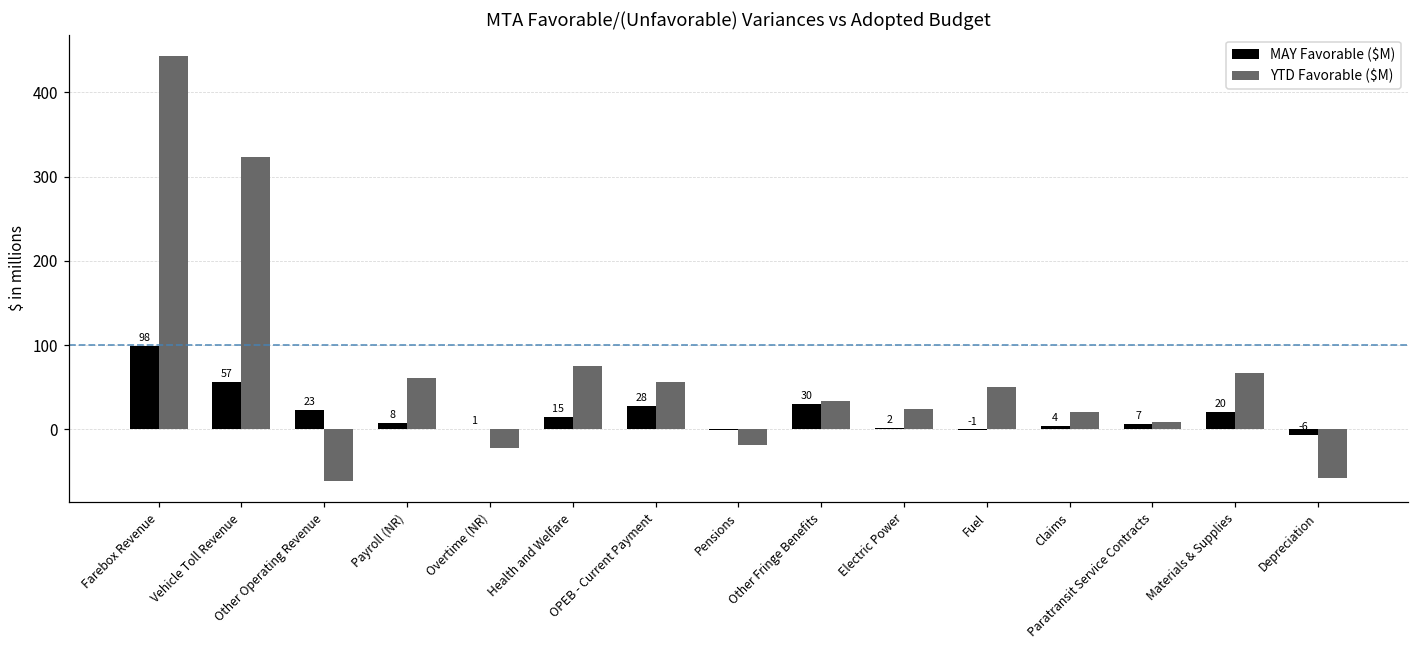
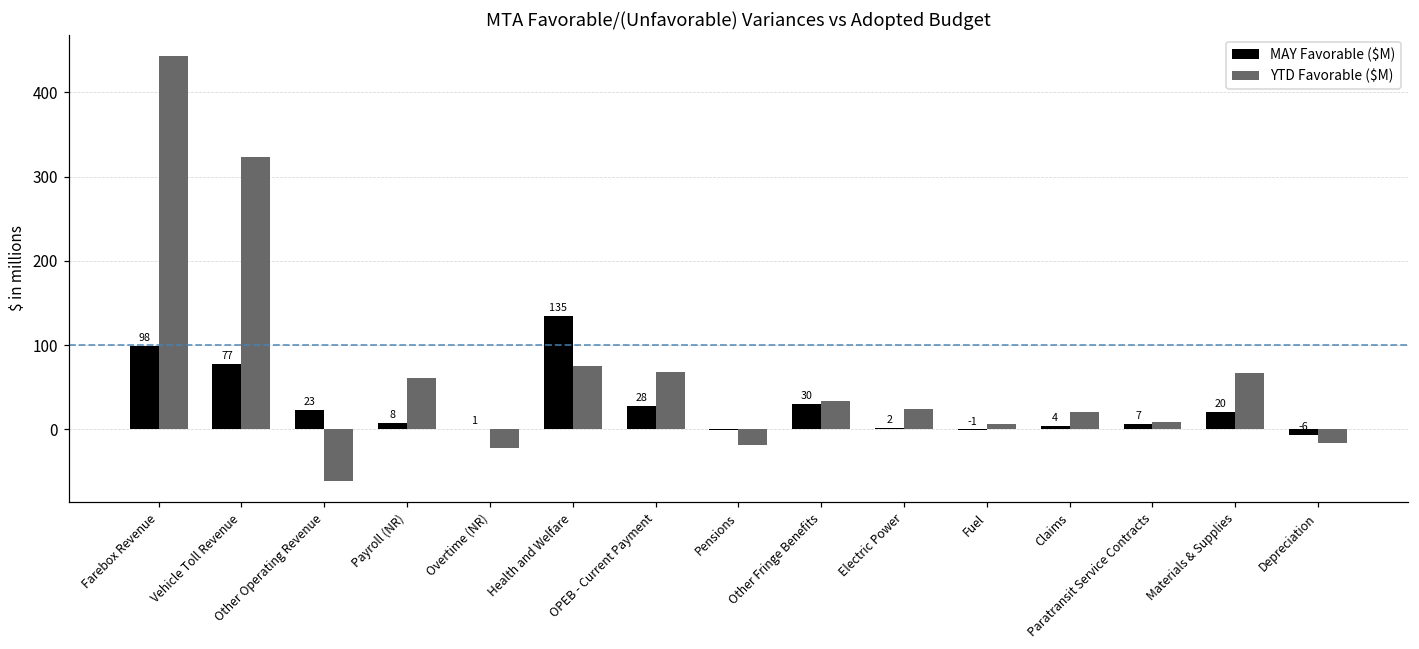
  {
    "MAY Favorable ($M)": {
      "Farebox Revenue": 98,
-     "Vehicle Toll Revenue": 57,
+     "Vehicle Toll Revenue": 77,
      "Other Operating Revenue": 23,
      "Payroll (NR)": 8,
      "Overtime (NR)": 1,
-     "Health and Welfare": 15,
+     "Health and Welfare": 135,
      "OPEB - Current Payment": 28,
      "Other Fringe Benefits": 30,
      "Electric Power": 2,
      "Fuel": -1,
      "Claims": 4,
      "Paratransit Service Contracts": 7,
      "Materials & Supplies": 20,
      "Depreciation": -6
    },
    "YTD Favorable ($M)": {
      "Farebox Revenue": 440,
      "Vehicle Toll Revenue": 320,
      "Other Operating Revenue": -60,
      "Payroll (NR)": 60,
      "Overtime (NR)": -20,
      "Health and Welfare": 80,
-     "OPEB - Current Payment": 60,
+     "OPEB - Current Payment": 70,
      "Pensions": -20,
      "Other Fringe Benefits": 30,
      "Electric Power": 20,
-     "Fuel": 50,
+     "Fuel": 10,
      "Claims": 20,
      "Paratransit Service Contracts": 10,
      "Materials & Supplies": 70,
-     "Depreciation": -60
+     "Depreciation": -20
    }
  }
